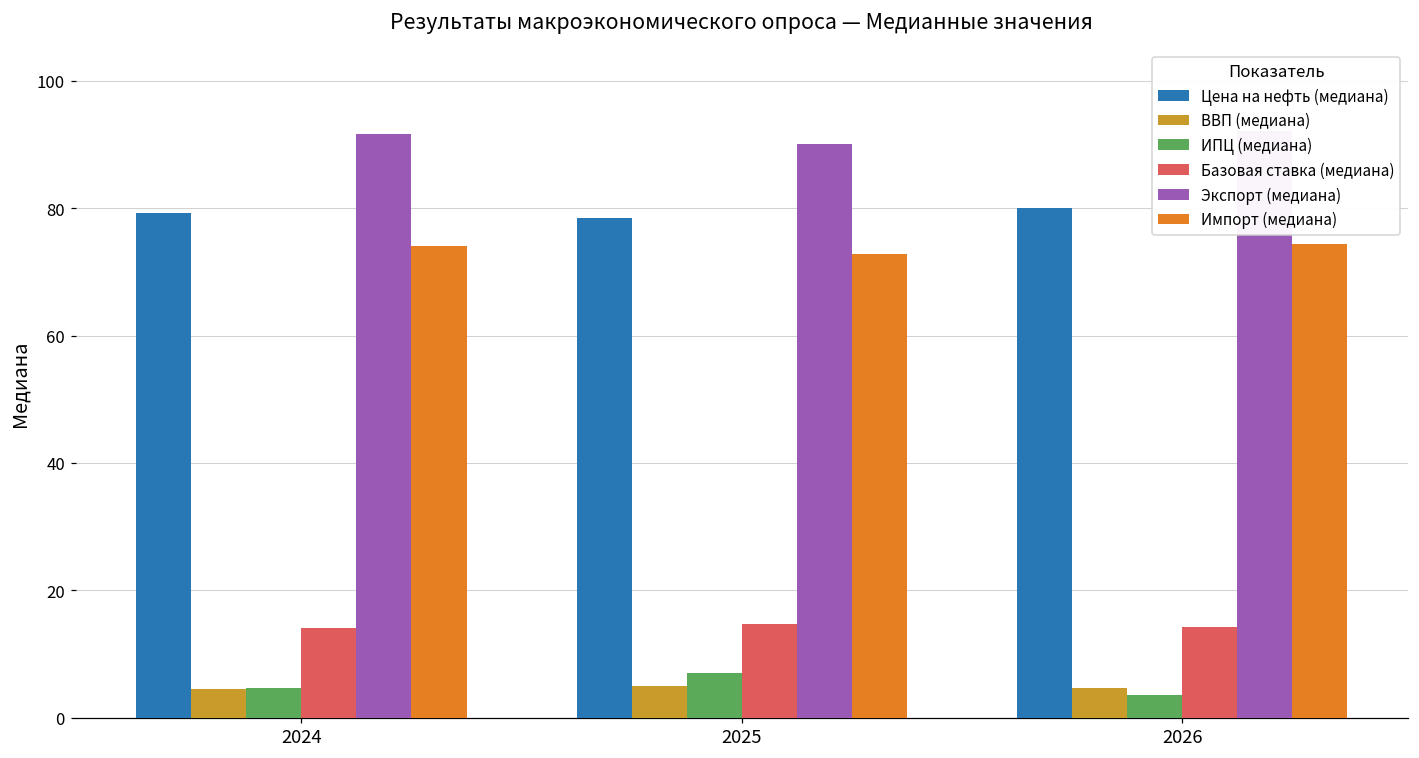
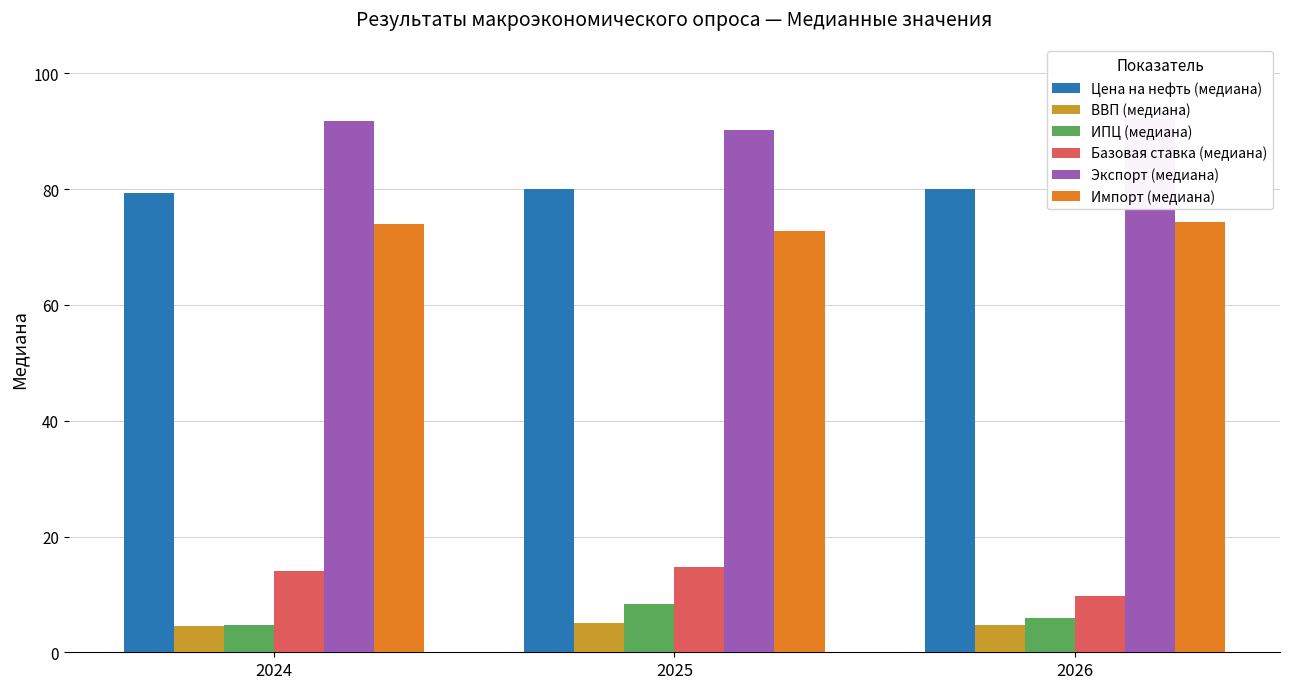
  {
    "Цена на нефть (медиана)": {
      "2024": 79,
-     "2025": 79,
+     "2025": 80,
      "2026": 80
    },
    "ИПЦ (медиана)": {
      "2024": 5,
-     "2025": 7,
-     "2026": 4
+     "2025": 8,
+     "2026": 6
    },
    "Базовая ставка (медиана)": {
      "2024": 14,
      "2025": 15,
-     "2026": 14
+     "2026": 10
    },
    "Экспорт (медиана)": {
      "2024": 92,
      "2025": 90
    }
  }
